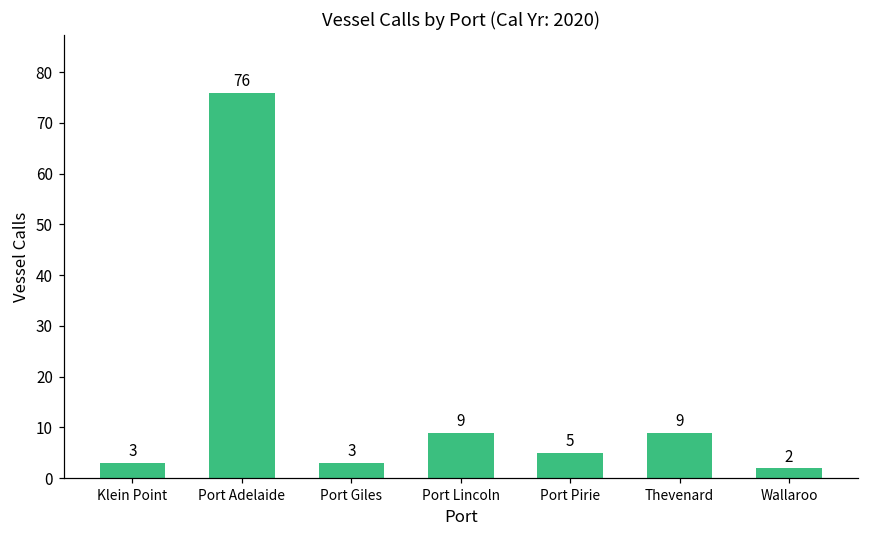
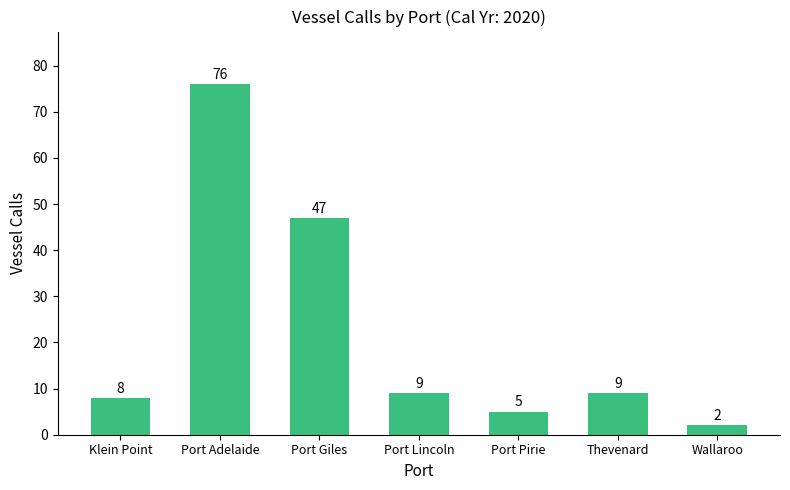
  {
-   "Klein Point": 3,
+   "Klein Point": 8,
    "Port Adelaide": 76,
-   "Port Giles": 3,
+   "Port Giles": 47,
    "Port Lincoln": 9,
    "Port Pirie": 5,
    "Thevenard": 9,
    "Wallaroo": 2
  }
